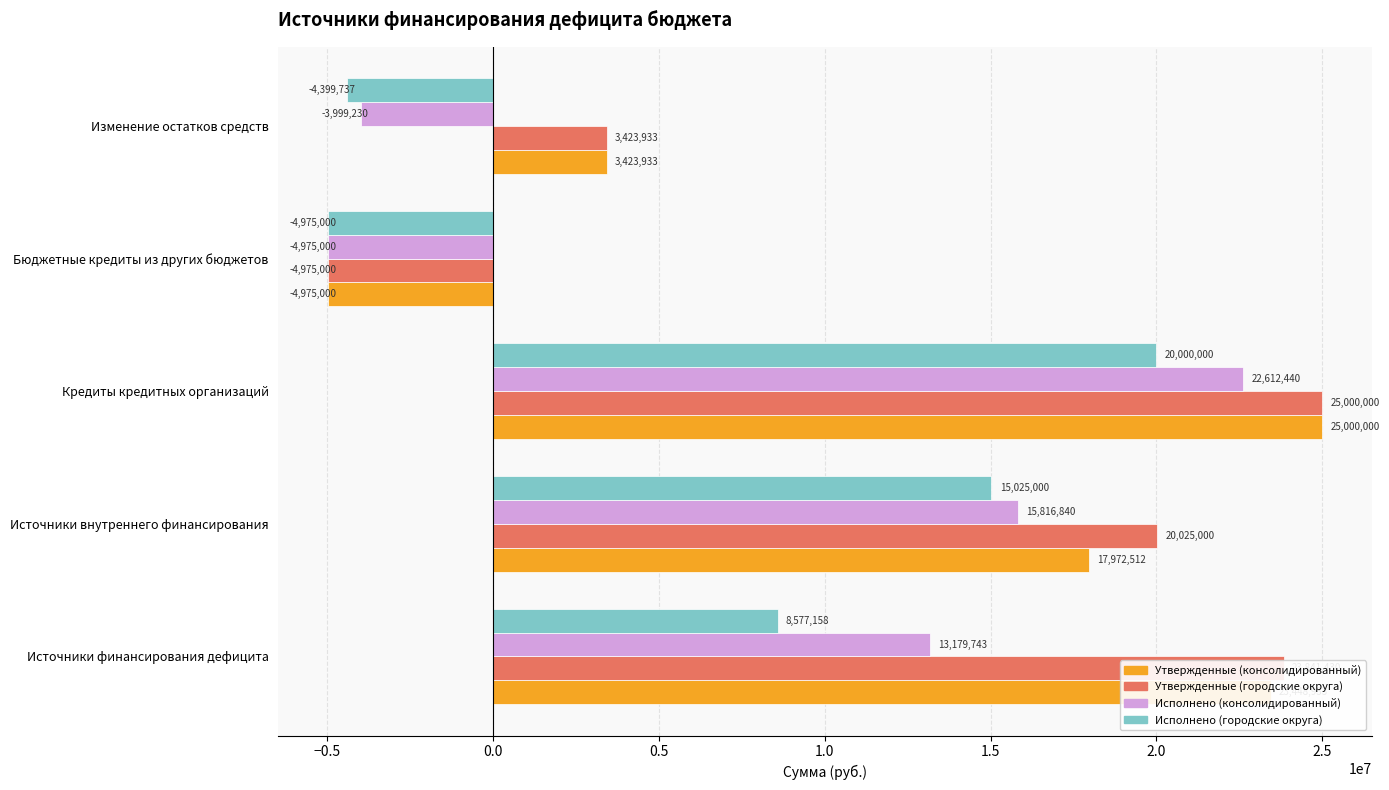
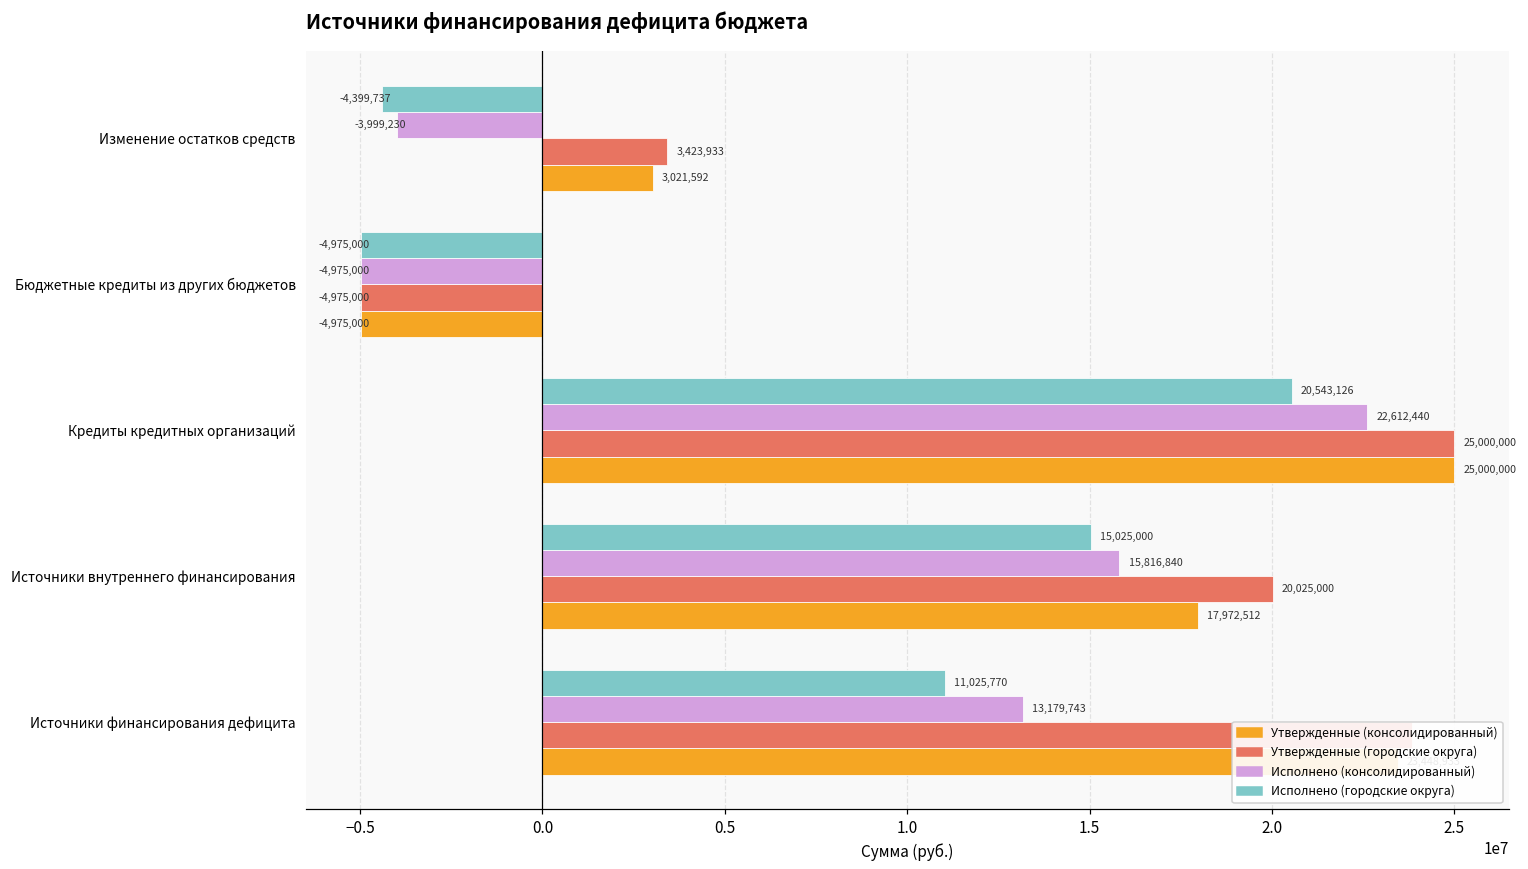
  {
    "Утвержденные (консолидированный)": {
-     "Изменение остатков средств": "3,423,933",
+     "Изменение остатков средств": "3,021,592",
      "Бюджетные кредиты из других бюджетов": "-4,975,000",
      "Кредиты кредитных организаций": "25,000,000",
      "Источники внутреннего финансирования": "17,972,512"
    },
    "Утвержденные (городские округа)": {
      "Изменение остатков средств": "3,423,933",
      "Бюджетные кредиты из других бюджетов": "-4,975,000",
      "Кредиты кредитных организаций": "25,000,000",
      "Источники внутреннего финансирования": "20,025,000"
    },
    "Исполнено (консолидированный)": {
      "Изменение остатков средств": "-3,999,230",
      "Бюджетные кредиты из других бюджетов": "-4,975,000",
      "Кредиты кредитных организаций": "22,612,440",
      "Источники внутреннего финансирования": "15,816,840",
      "Источники финансирования дефицита": "13,179,743"
    },
    "Исполнено (городские округа)": {
      "Изменение остатков средств": "-4,399,737",
      "Бюджетные кредиты из других бюджетов": "-4,975,000",
-     "Кредиты кредитных организаций": "20,000,000",
+     "Кредиты кредитных организаций": "20,543,126",
      "Источники внутреннего финансирования": "15,025,000",
-     "Источники финансирования дефицита": "8,577,158"
+     "Источники финансирования дефицита": "11,025,770"
    }
  }
